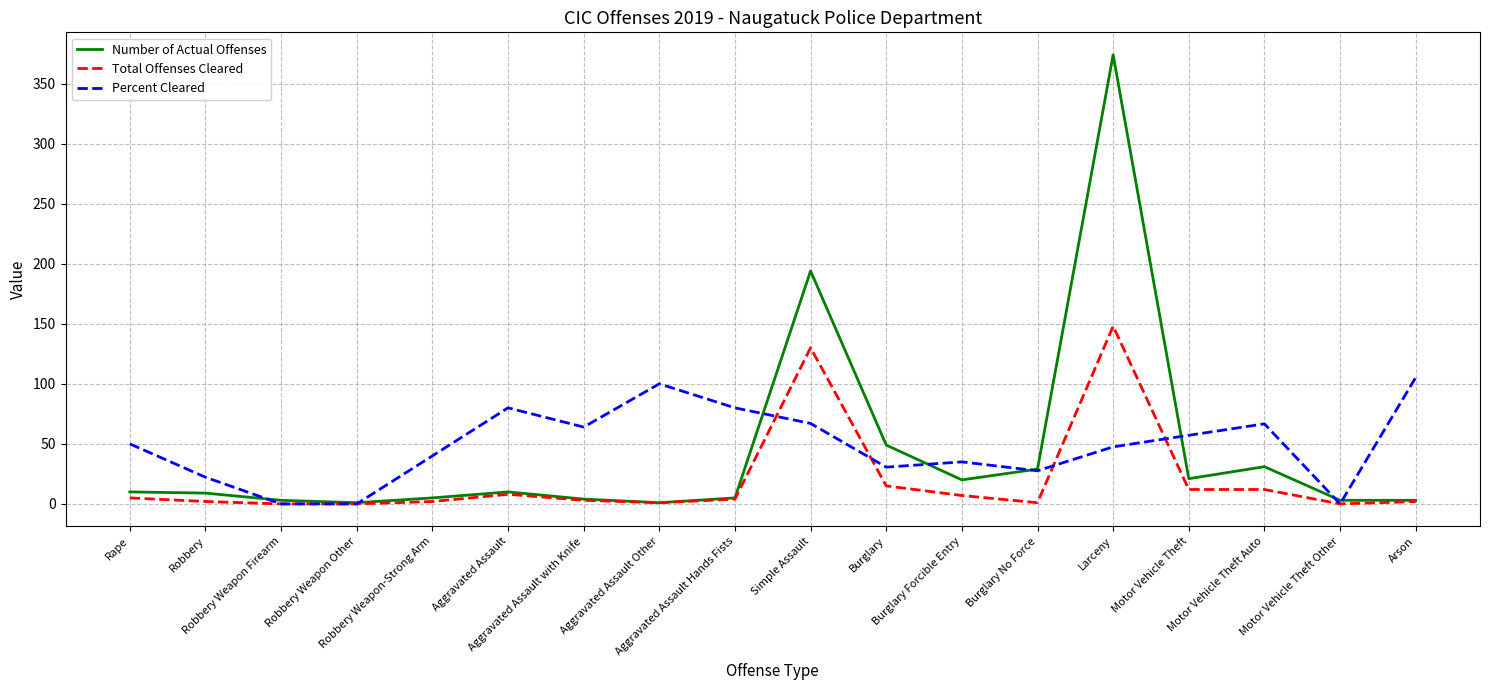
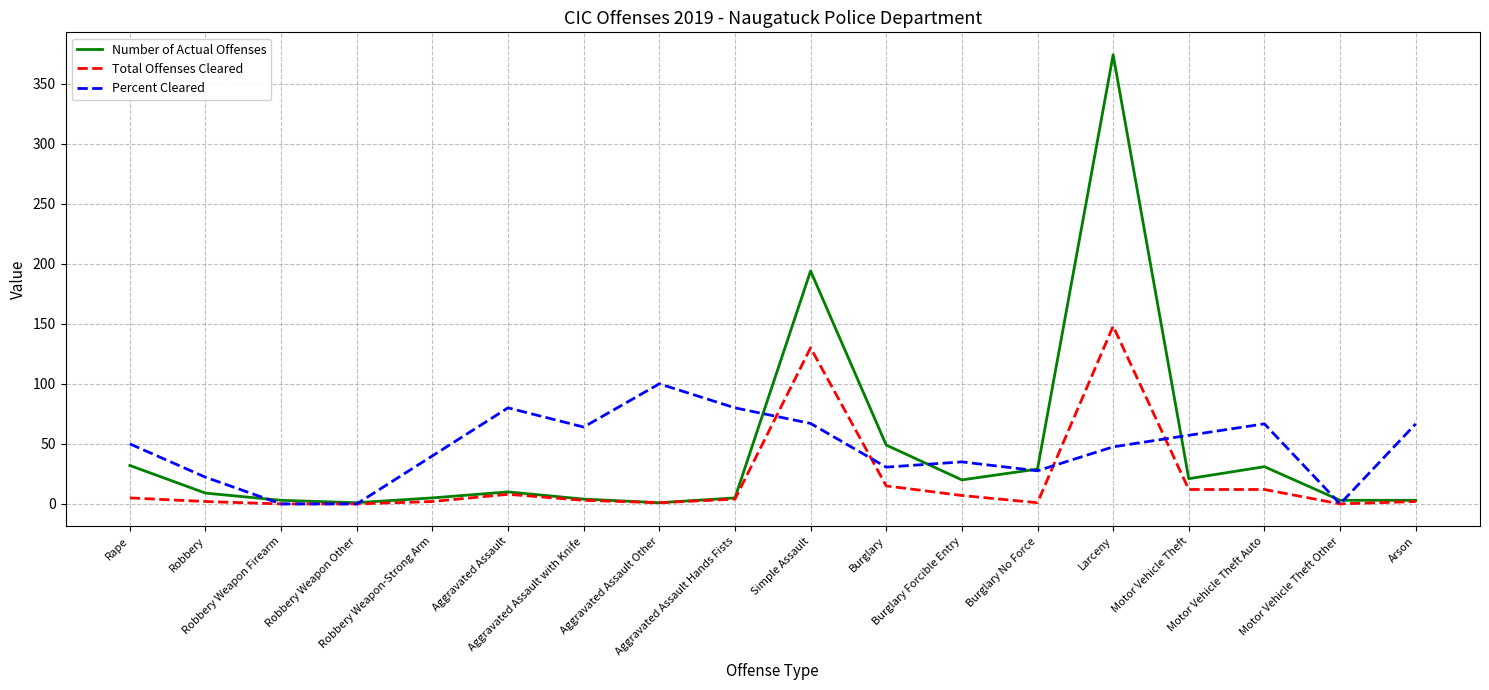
  {
    "Number of Actual Offenses": {
-     "Rape": 10,
+     "Rape": 32,
      "Robbery": 9,
      "Robbery Weapon Firearm": 3,
      "Robbery Weapon-Strong Arm": 5,
      "Simple Assault": 194,
      "Burglary": 49,
      "Burglary Forcible Entry": 20,
      "Larceny": 374,
      "Motor Vehicle Theft": 21,
      "Motor Vehicle Theft Auto": 31,
      "Motor Vehicle Theft Other": 3
    },
    "Total Offenses Cleared": {
      "Rape": 5,
      "Robbery": 2,
      "Robbery Weapon-Strong Arm": 2,
      "Simple Assault": 130,
      "Burglary": 15,
      "Burglary Forcible Entry": 7,
      "Burglary No Force": 1,
      "Larceny": 148,
      "Motor Vehicle Theft": 12,
      "Motor Vehicle Theft Auto": 12
    },
    "Percent Cleared": {
      "Rape": 50,
      "Robbery": 22,
      "Robbery Weapon-Strong Arm": 40,
      "Aggravated Assault": 80,
      "Aggravated Assault with Knife": 64,
      "Aggravated Assault Other": 100,
      "Aggravated Assault Hands Fists": 80,
      "Simple Assault": 67,
      "Burglary": 31,
      "Burglary Forcible Entry": 35,
      "Larceny": 48,
      "Motor Vehicle Theft": 57,
      "Motor Vehicle Theft Auto": 67,
-     "Arson": 105
+     "Arson": 67
    }
  }
